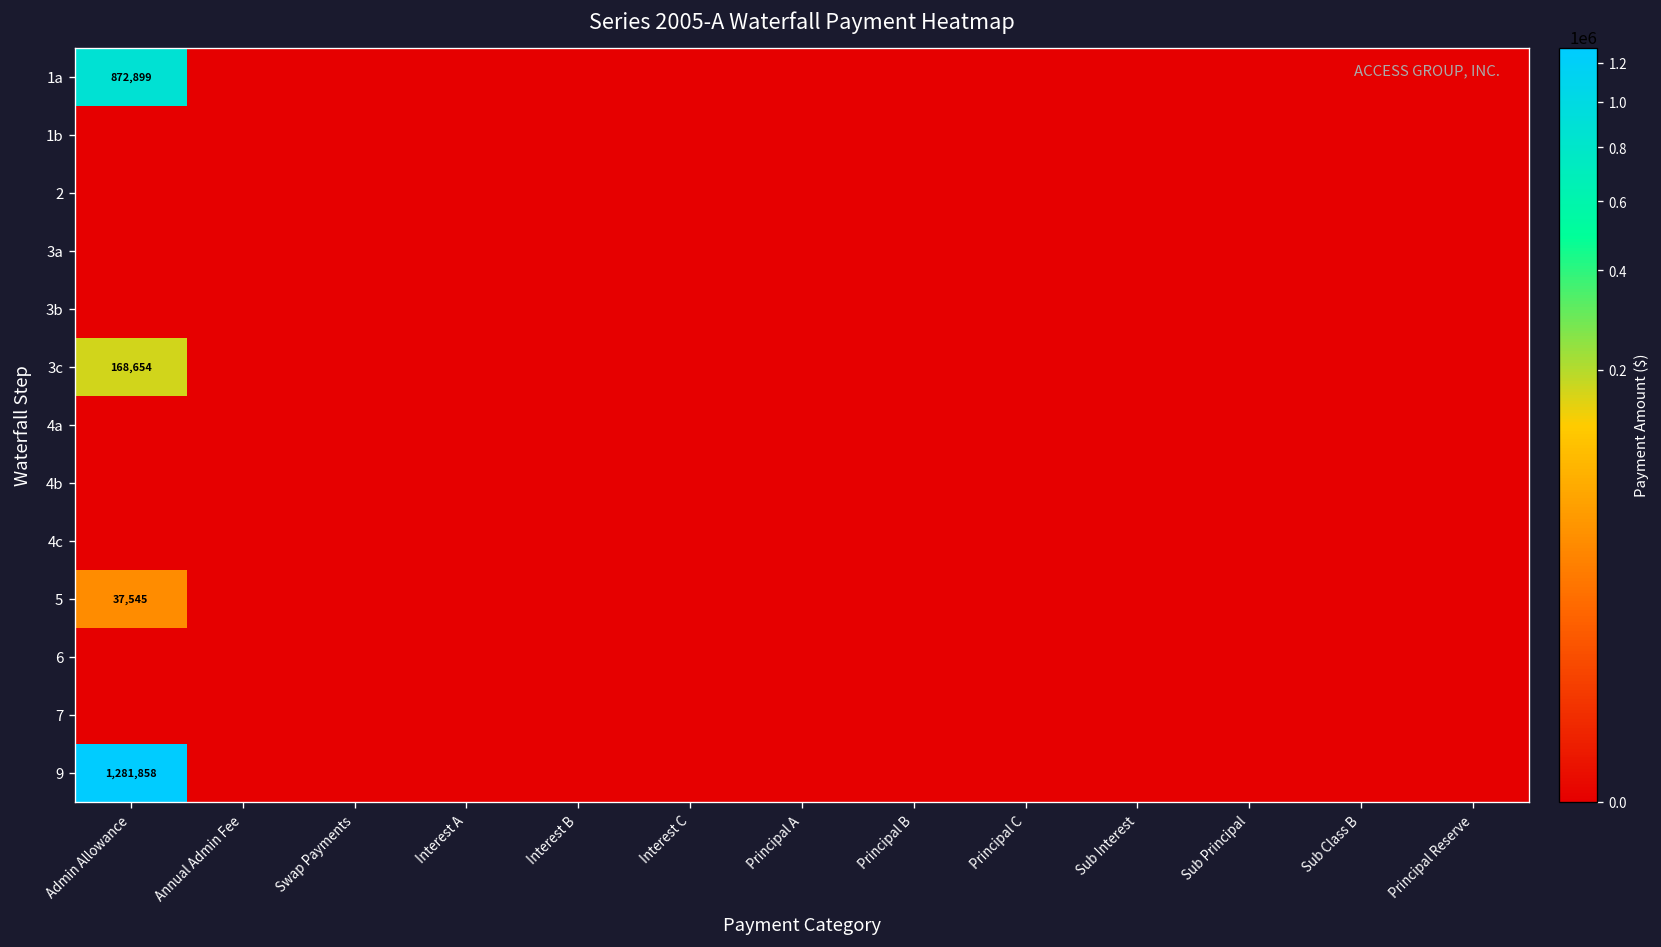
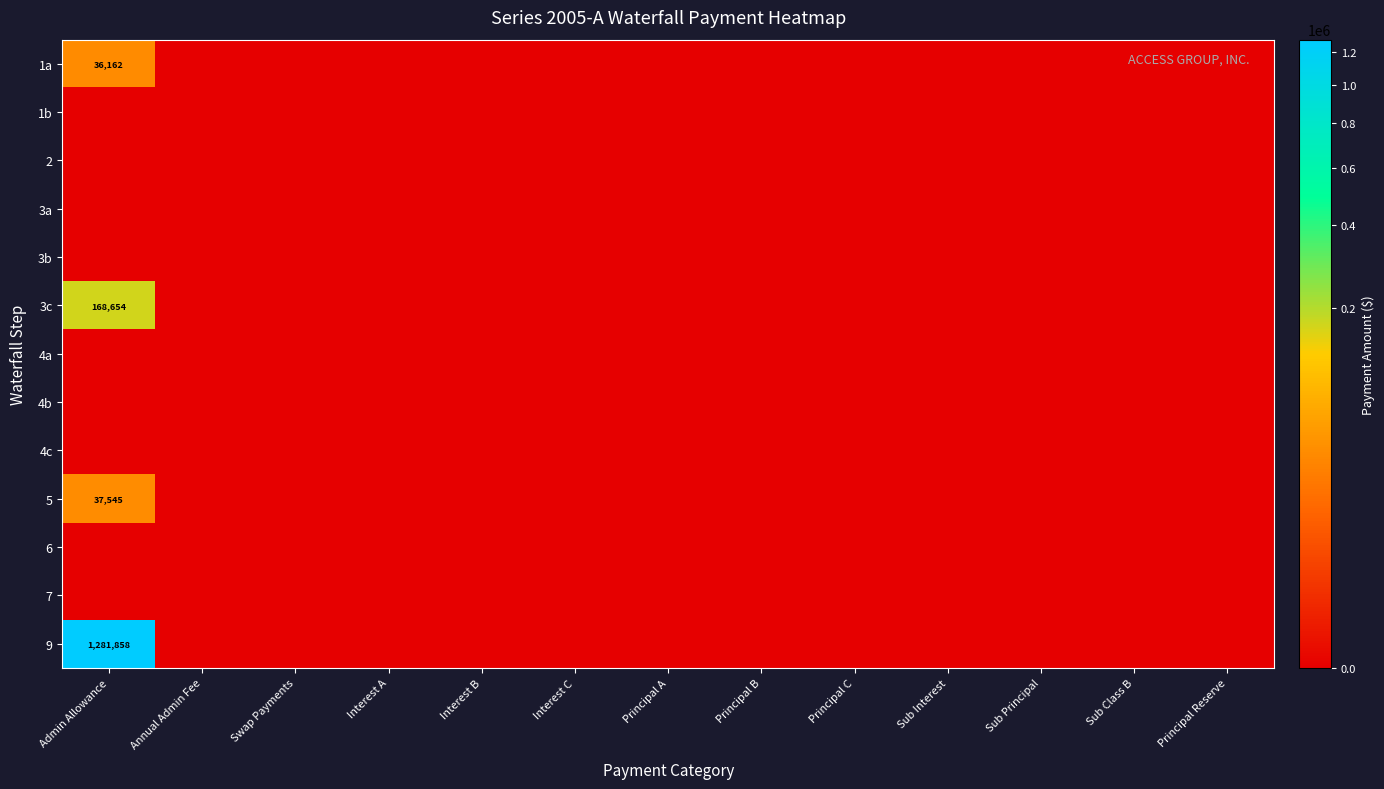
  {
    "1a": {
-     "Admin Allowance": "872,899"
+     "Admin Allowance": "36,162"
    },
    "3c": {
      "Admin Allowance": "168,654"
    },
    "5": {
      "Admin Allowance": "37,545"
    },
    "9": {
      "Admin Allowance": "1,281,858"
    }
  }
